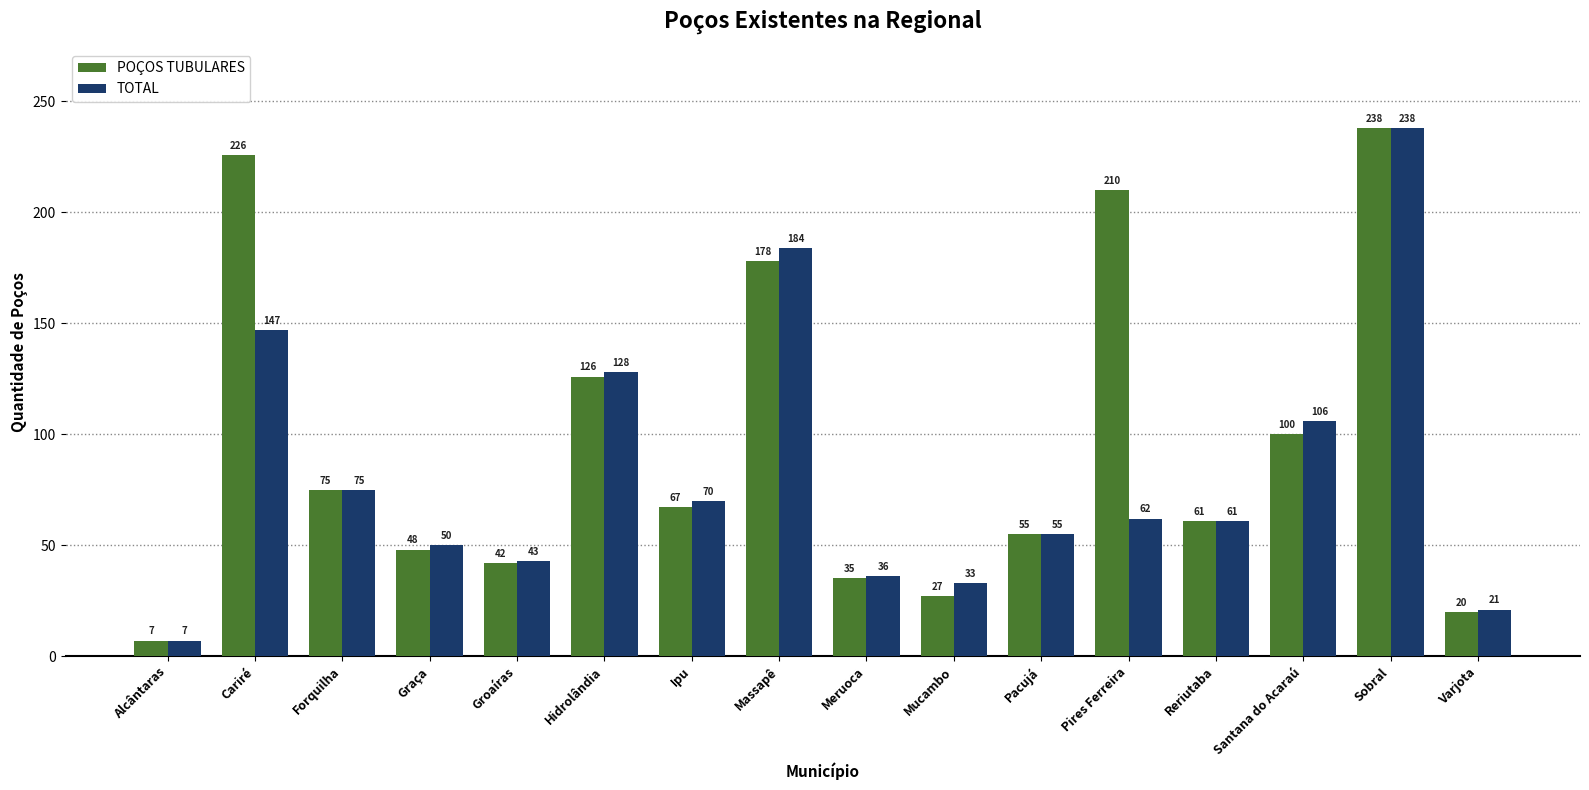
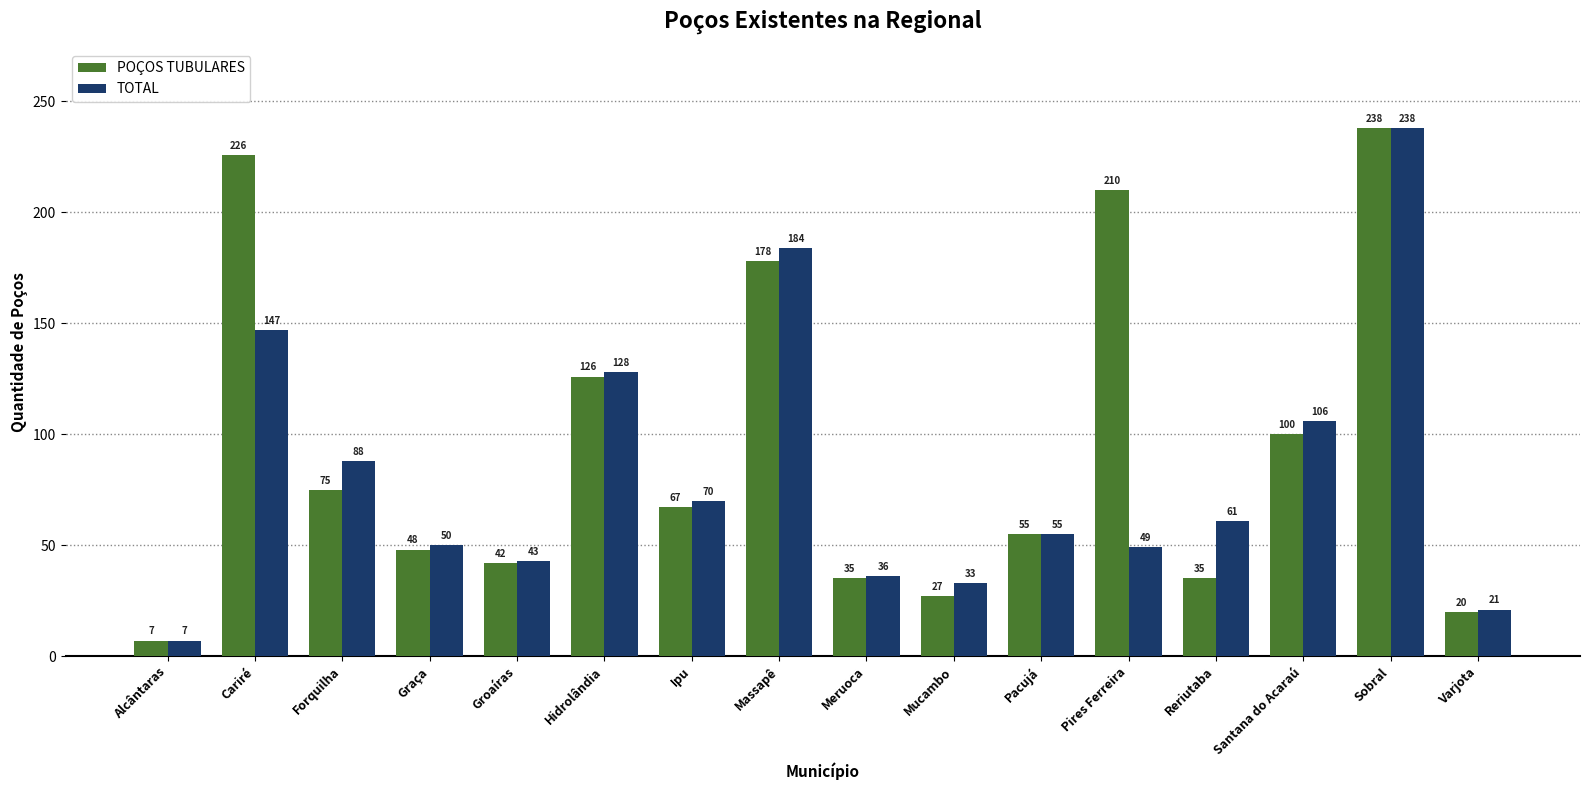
  {
    "POÇOS TUBULARES": {
      "Alcântaras": 7,
      "Cariré": 226,
      "Forquilha": 75,
      "Graça": 48,
      "Groaíras": 42,
      "Hidrolândia": 126,
      "Ipu": 67,
      "Massapê": 178,
      "Meruoca": 35,
      "Mucambo": 27,
      "Pacujá": 55,
      "Pires Ferreira": 210,
-     "Reriutaba": 61,
+     "Reriutaba": 35,
      "Santana do Acaraú": 100,
      "Sobral": 238,
      "Varjota": 20
    },
    "TOTAL": {
      "Alcântaras": 7,
      "Cariré": 147,
-     "Forquilha": 75,
+     "Forquilha": 88,
      "Graça": 50,
      "Groaíras": 43,
      "Hidrolândia": 128,
      "Ipu": 70,
      "Massapê": 184,
      "Meruoca": 36,
      "Mucambo": 33,
      "Pacujá": 55,
-     "Pires Ferreira": 62,
+     "Pires Ferreira": 49,
      "Reriutaba": 61,
      "Santana do Acaraú": 106,
      "Sobral": 238,
      "Varjota": 21
    }
  }
